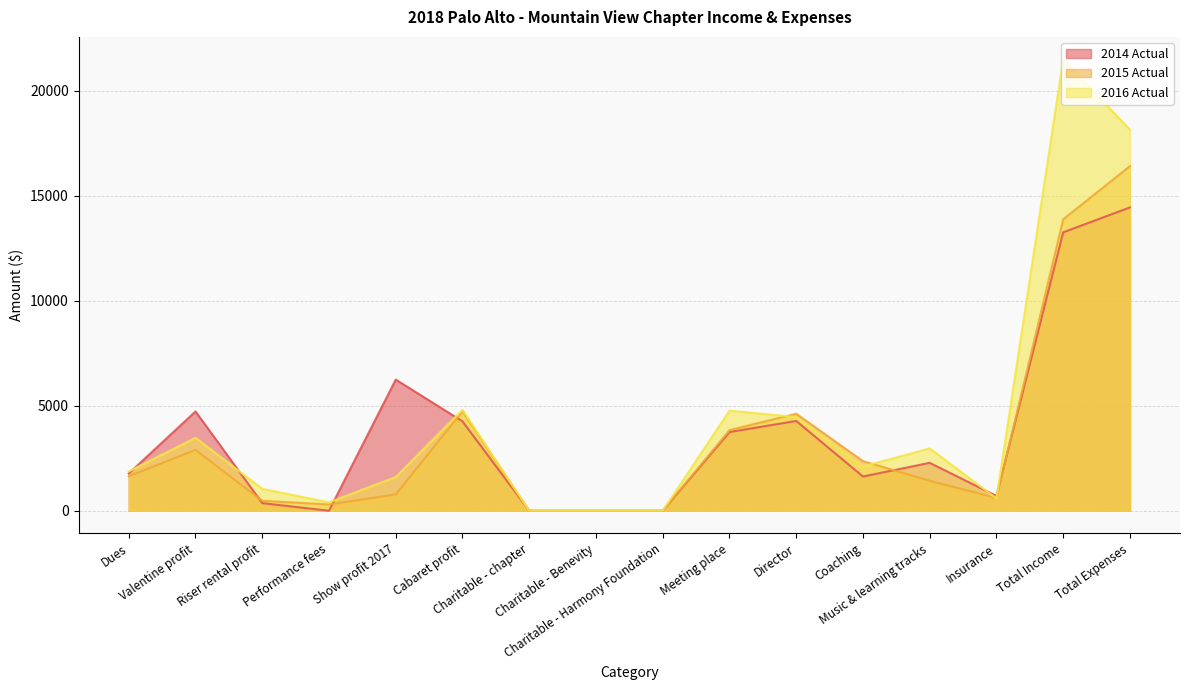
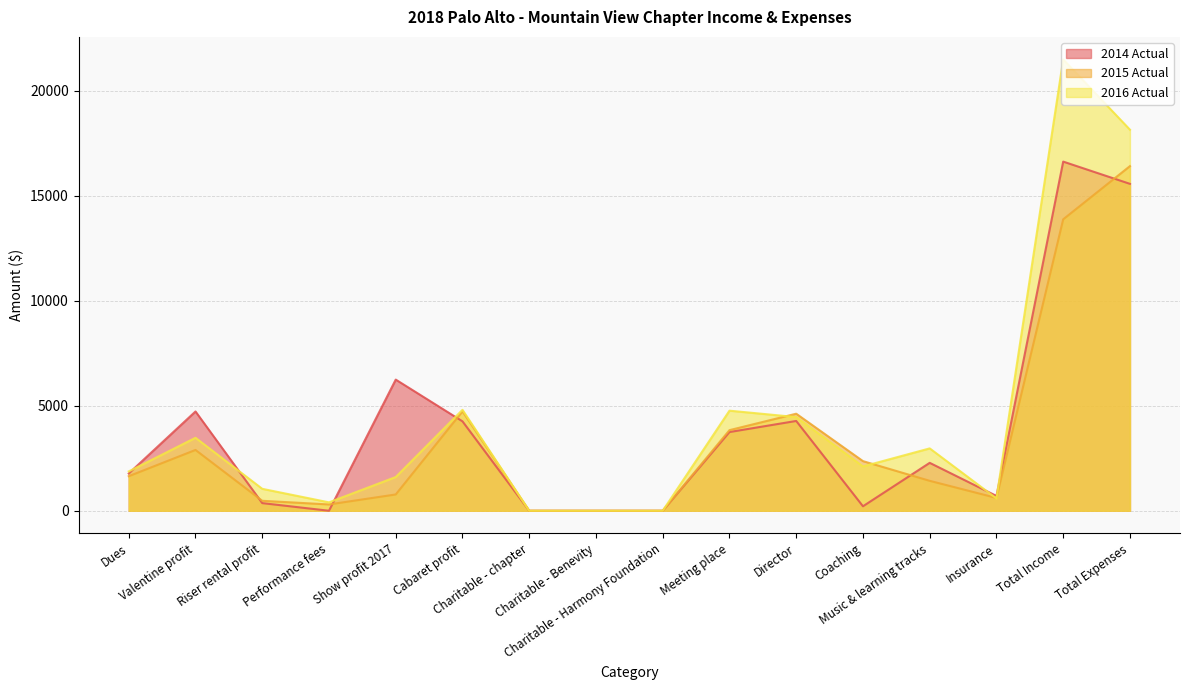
  {
    "2014 Actual": {
      "Valentine profit": 4700,
      "Performance fees": 0,
      "Show profit 2017": 6200,
      "Cabaret profit": 4300,
      "Director": 4300,
-     "Coaching": 1600,
+     "Coaching": 200,
      "Music & learning tracks": 2300,
-     "Total Income": 13300,
-     "Total Expenses": 14400
+     "Total Income": 16600,
+     "Total Expenses": 15600
    }
  }
